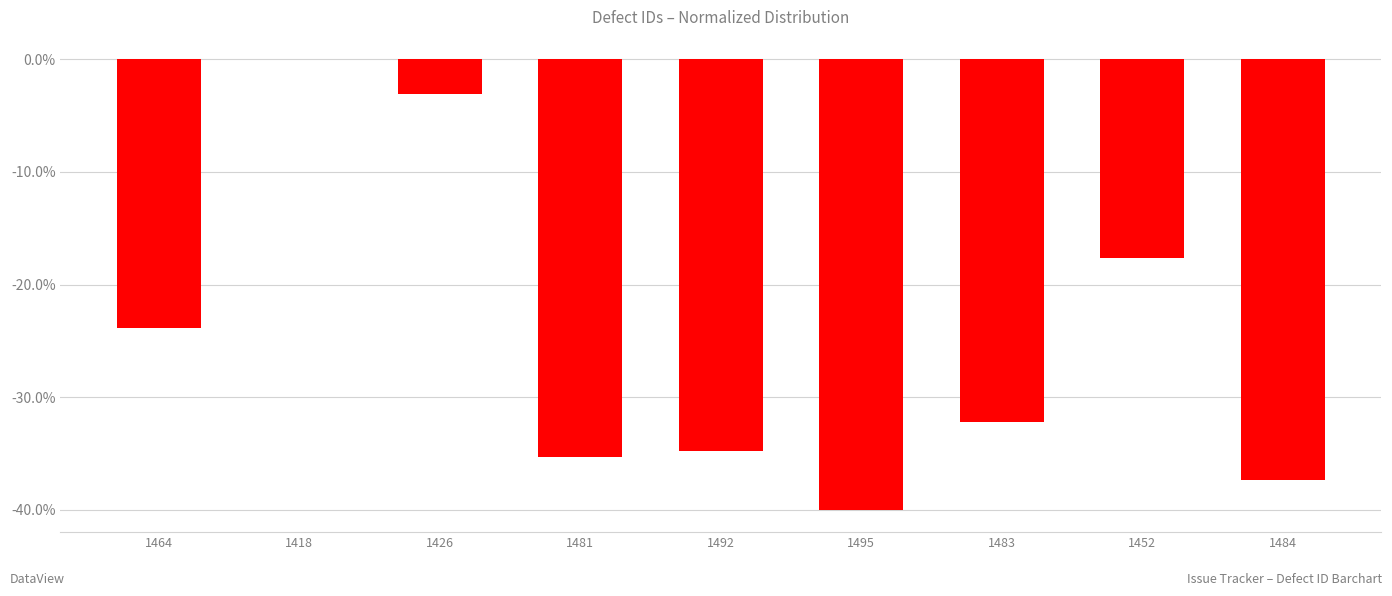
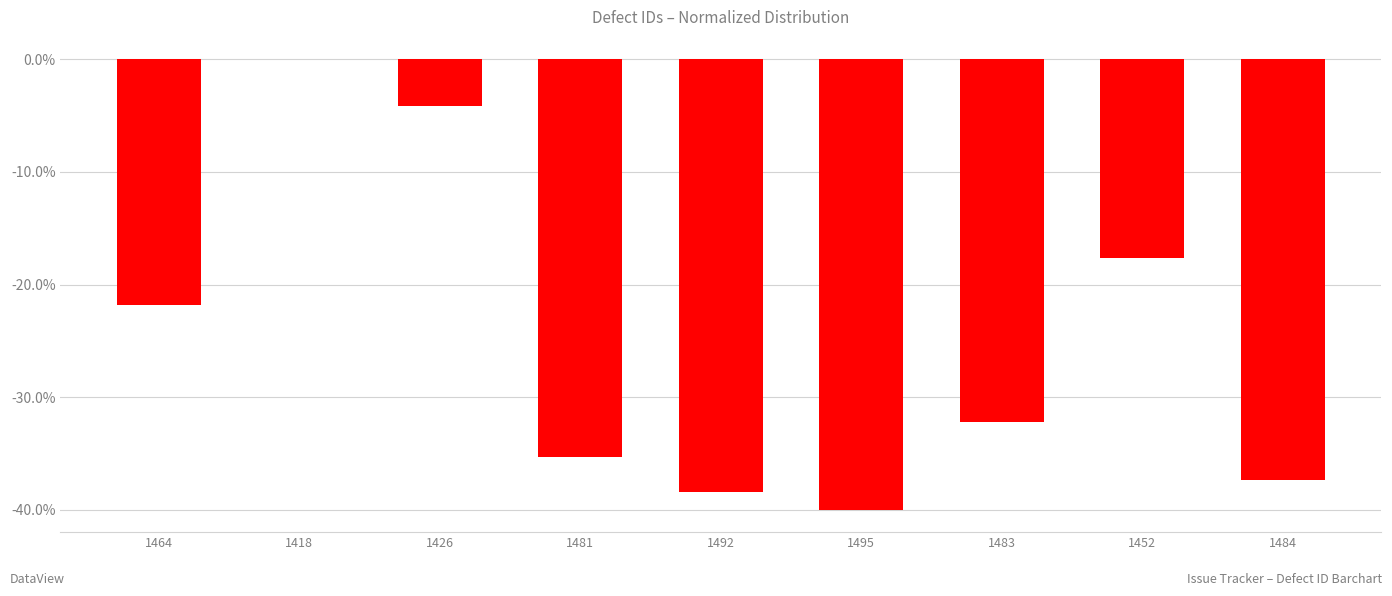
  {
-   "1464": "-23.9%",
+   "1464": "-21.8%",
    "1418": "0.0%",
-   "1426": "-3.1%",
+   "1426": "-4.2%",
    "1481": "-35.3%",
-   "1492": "-34.8%",
+   "1492": "-38.4%",
    "1495": "-40.0%",
    "1483": "-32.2%",
    "1452": "-17.7%",
    "1484": "-37.4%"
  }
